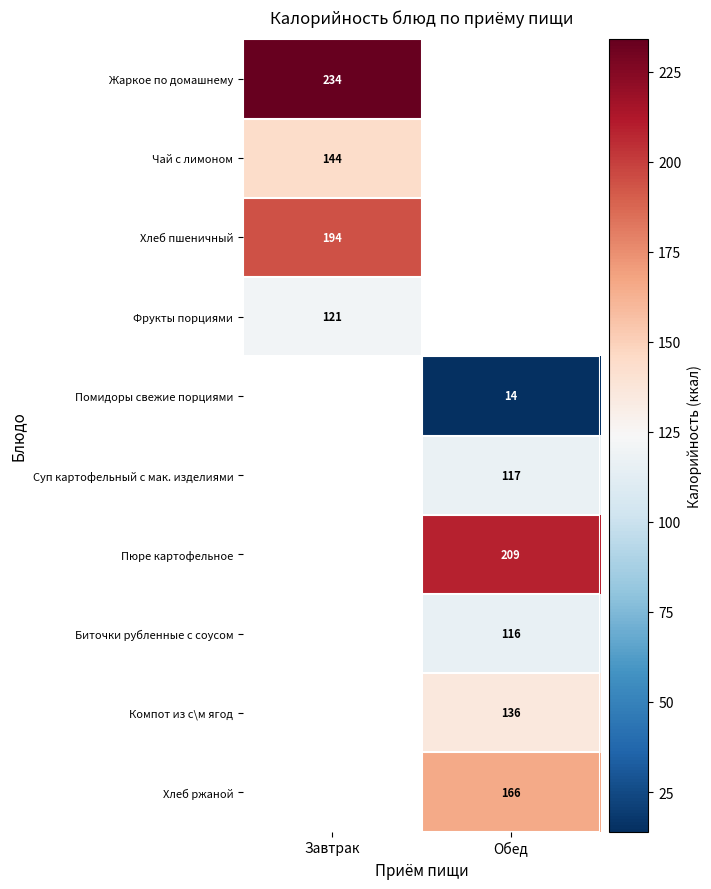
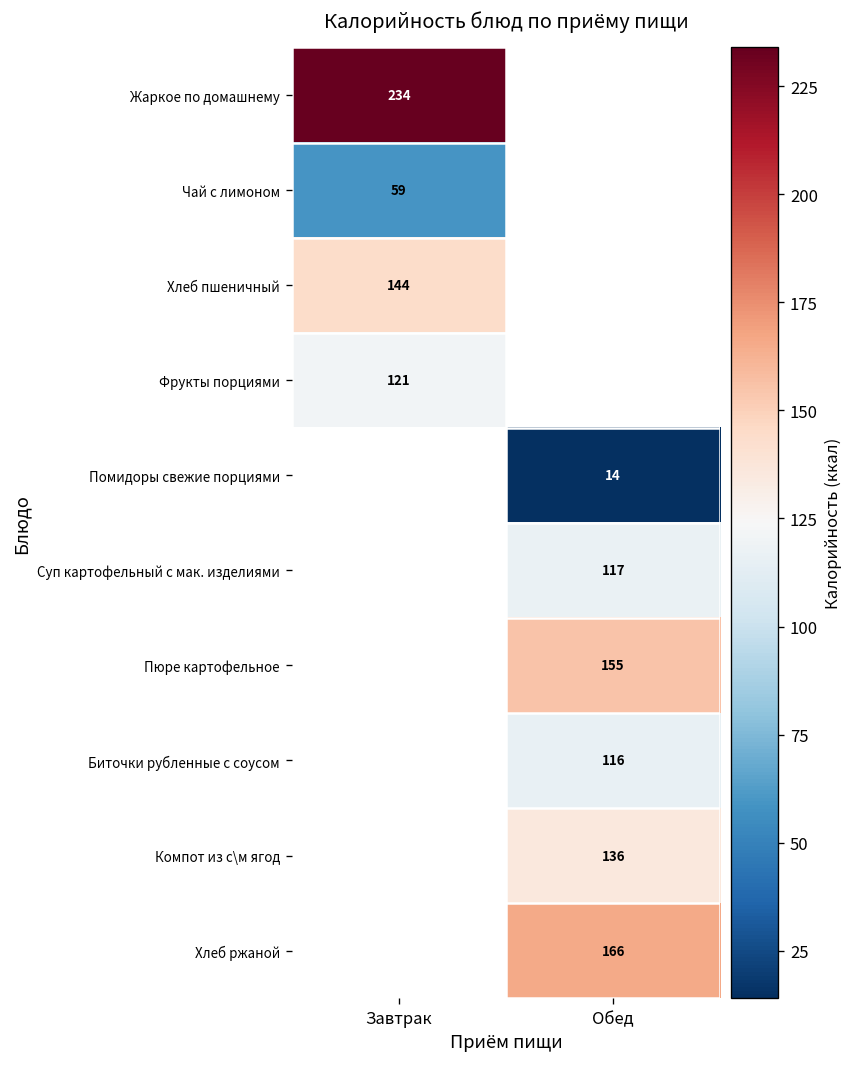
  {
    "Жаркое по домашнему": {
      "Завтрак": 234
    },
    "Чай с лимоном": {
-     "Завтрак": 144
+     "Завтрак": 59
    },
    "Хлеб пшеничный": {
-     "Завтрак": 194
+     "Завтрак": 144
    },
    "Фрукты порциями": {
      "Завтрак": 121
    },
    "Помидоры свежие порциями": {
      "Обед": 14
    },
    "Суп картофельный с мак. изделиями": {
      "Обед": 117
    },
    "Пюре картофельное": {
-     "Обед": 209
+     "Обед": 155
    },
    "Биточки рубленные с соусом": {
      "Обед": 116
    },
    "Компот из с\\м ягод": {
      "Обед": 136
    },
    "Хлеб ржаной": {
      "Обед": 166
    }
  }
